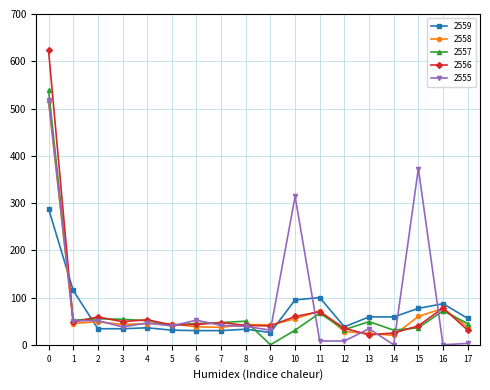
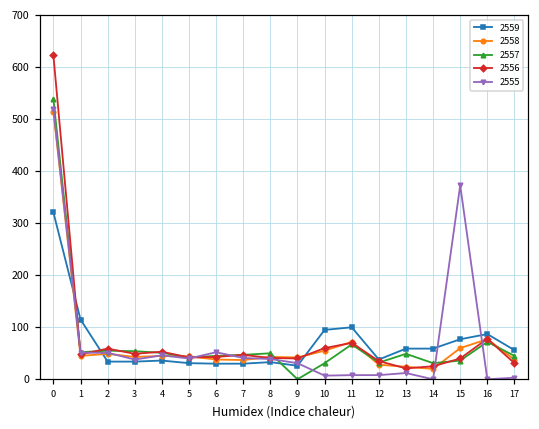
  {
    "2559": {
-     "0": 290,
+     "0": 320,
      "1": 120,
      "2": 30,
      "4": 40,
      "5": 30,
      "6": 30,
      "7": 30,
      "8": 30,
      "10": 100,
      "11": 100,
      "13": 60,
      "14": 60,
      "15": 80,
      "16": 90,
      "17": 60
    },
    "2558": {
      "15": 60,
      "17": 40
    },
    "2557": {
      "0": 540,
      "8": 50,
      "9": 0,
      "10": 30,
      "13": 50,
      "14": 30,
      "17": 50
    },
    "2556": {
      "0": 620,
      "17": 30
    },
    "2555": {
      "6": 50,
-     "10": 310,
+     "10": 10,
      "11": 10,
      "12": 10,
-     "13": 30,
+     "13": 10,
      "14": 0,
      "15": 370,
      "16": 0,
      "17": 0
    }
  }
